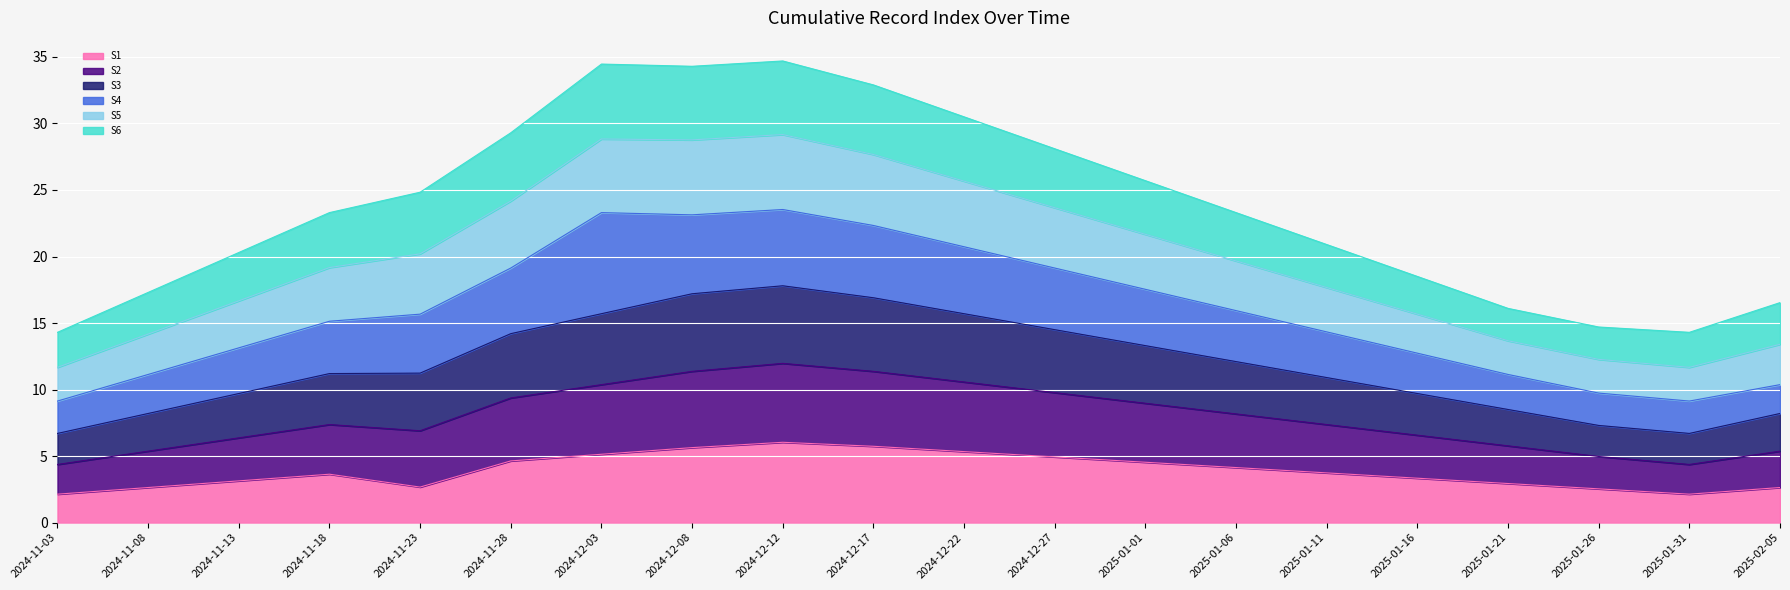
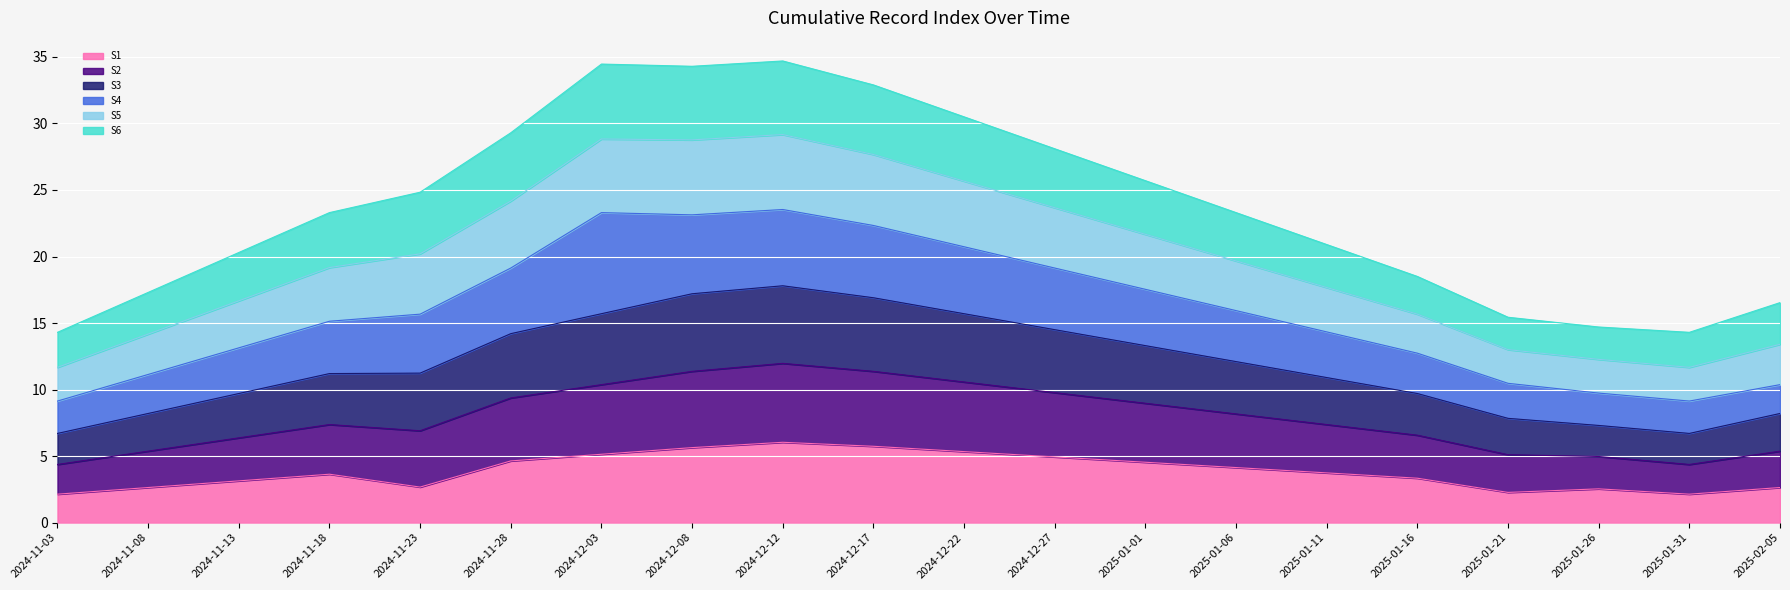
  {
    "S1": {
      "2024-11-03": 2.1,
      "2024-11-08": 2.6,
      "2024-11-13": 3.1,
      "2024-11-18": 3.6,
      "2024-11-23": 2.7,
      "2024-11-28": 4.6,
      "2024-12-03": 5.1,
      "2024-12-08": 5.6,
      "2024-12-12": 6.0,
      "2024-12-17": 5.7,
      "2024-12-22": 5.3,
      "2024-12-27": 4.9,
      "2025-01-01": 4.5,
      "2025-01-06": 4.1,
      "2025-01-11": 3.7,
      "2025-01-16": 3.3,
-     "2025-01-21": 2.9,
+     "2025-01-21": 2.3,
      "2025-01-26": 2.5,
      "2025-01-31": 2.1,
      "2025-02-05": 2.6
    },
    "S4": {
      "2024-11-03": 2.4,
      "2024-11-08": 2.9,
      "2024-11-13": 3.4,
      "2024-11-18": 3.9,
      "2024-11-23": 4.4,
      "2024-11-28": 4.9,
      "2024-12-03": 7.6,
      "2024-12-08": 5.9,
      "2024-12-12": 5.7,
      "2024-12-17": 5.4,
      "2024-12-22": 5.0,
      "2024-12-27": 4.6,
      "2025-01-01": 4.2,
      "2025-01-06": 3.8,
      "2025-01-11": 3.4,
      "2025-01-16": 3.0,
      "2025-01-21": 2.6,
      "2025-01-26": 2.4,
      "2025-01-31": 2.4,
      "2025-02-05": 2.2
    },
    "S5": {
      "2024-11-03": 2.5,
      "2024-11-08": 3.0,
      "2024-11-13": 3.5,
      "2024-11-18": 4.0,
      "2024-11-23": 4.5,
      "2024-11-28": 5.0,
      "2024-12-03": 5.5,
      "2024-12-08": 5.6,
      "2024-12-12": 5.6,
      "2024-12-17": 5.3,
      "2024-12-22": 4.9,
      "2024-12-27": 4.5,
      "2025-01-01": 4.1,
      "2025-01-06": 3.7,
      "2025-01-11": 3.3,
      "2025-01-16": 2.9,
      "2025-01-21": 2.5,
      "2025-01-26": 2.5,
      "2025-01-31": 2.5,
      "2025-02-05": 3.0
    },
    "S6": {
      "2024-11-03": 2.6,
      "2024-11-08": 3.1,
      "2024-11-13": 3.6,
      "2024-11-18": 4.1,
      "2024-11-23": 4.6,
      "2024-11-28": 5.1,
      "2024-12-03": 5.6,
      "2024-12-08": 5.5,
      "2024-12-12": 5.5,
      "2024-12-17": 5.2,
      "2024-12-22": 4.8,
      "2024-12-27": 4.4,
      "2025-01-01": 4.0,
      "2025-01-06": 3.6,
      "2025-01-11": 3.2,
      "2025-01-16": 2.8,
      "2025-01-21": 2.4,
      "2025-01-26": 2.4,
      "2025-01-31": 2.6,
      "2025-02-05": 3.1
    }
  }
